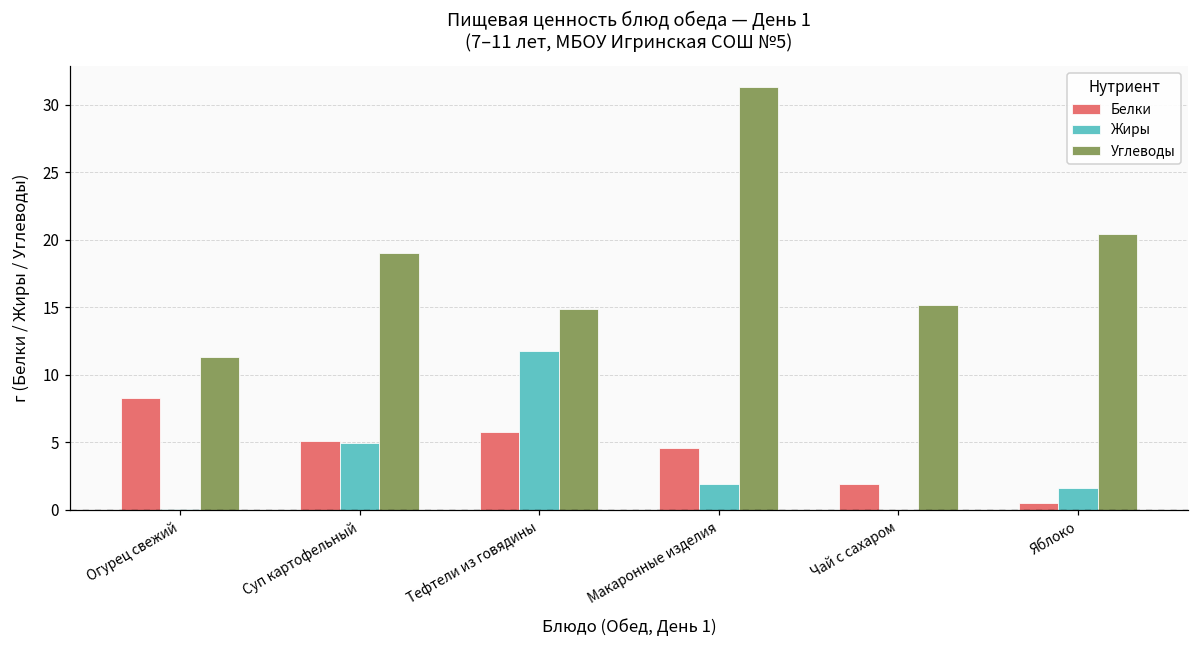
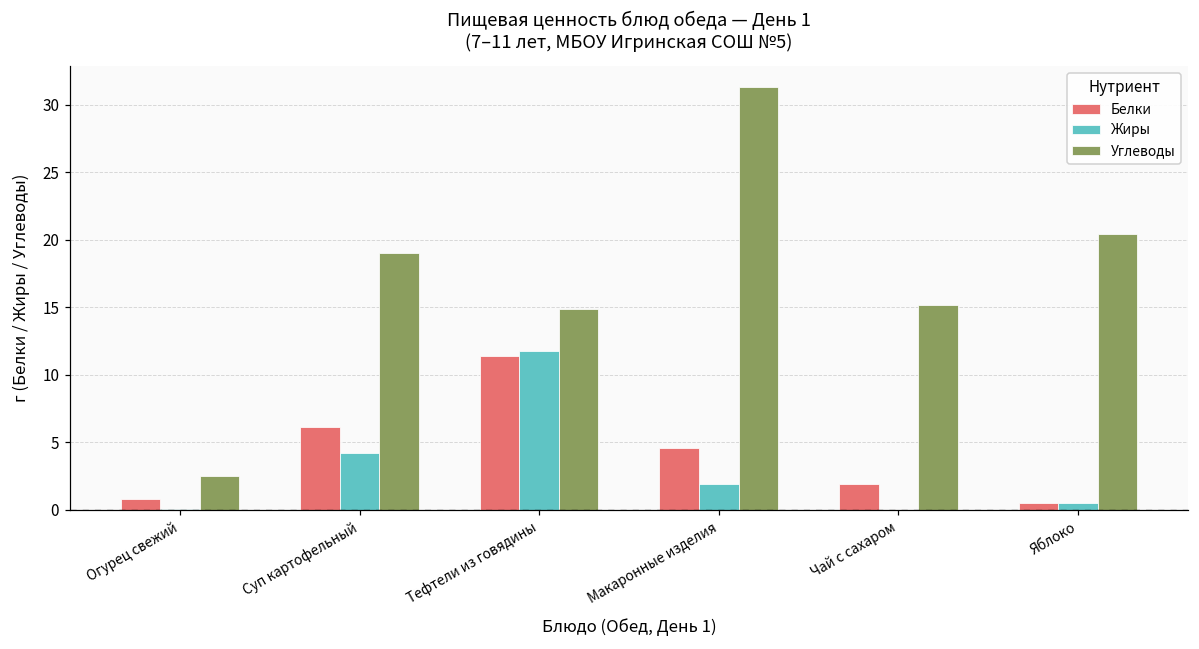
  {
    "Белки": {
-     "Огурец свежий": 8.3,
-     "Суп картофельный": 5.1,
-     "Тефтели из говядины": 5.8,
+     "Огурец свежий": 0.8,
+     "Суп картофельный": 6.1,
+     "Тефтели из говядины": 11.4,
      "Макаронные изделия": 4.6,
      "Чай с сахаром": 2.0,
      "Яблоко": 0.5
    },
    "Жиры": {
-     "Суп картофельный": 5.0,
+     "Суп картофельный": 4.2,
      "Тефтели из говядины": 11.8,
      "Макаронные изделия": 1.9,
      "Чай с сахаром": 0.0,
-     "Яблоко": 1.6
+     "Яблоко": 0.5
    },
    "Углеводы": {
-     "Огурец свежий": 11.3,
+     "Огурец свежий": 2.5,
      "Суп картофельный": 19.0,
      "Тефтели из говядины": 14.9,
      "Макаронные изделия": 31.3,
      "Чай с сахаром": 15.2,
      "Яблоко": 20.5
    }
  }
